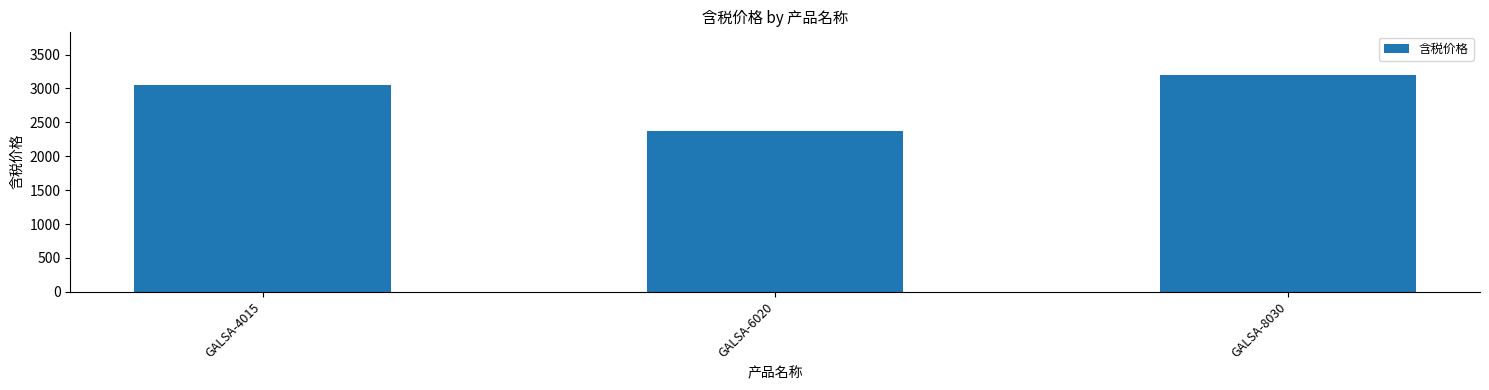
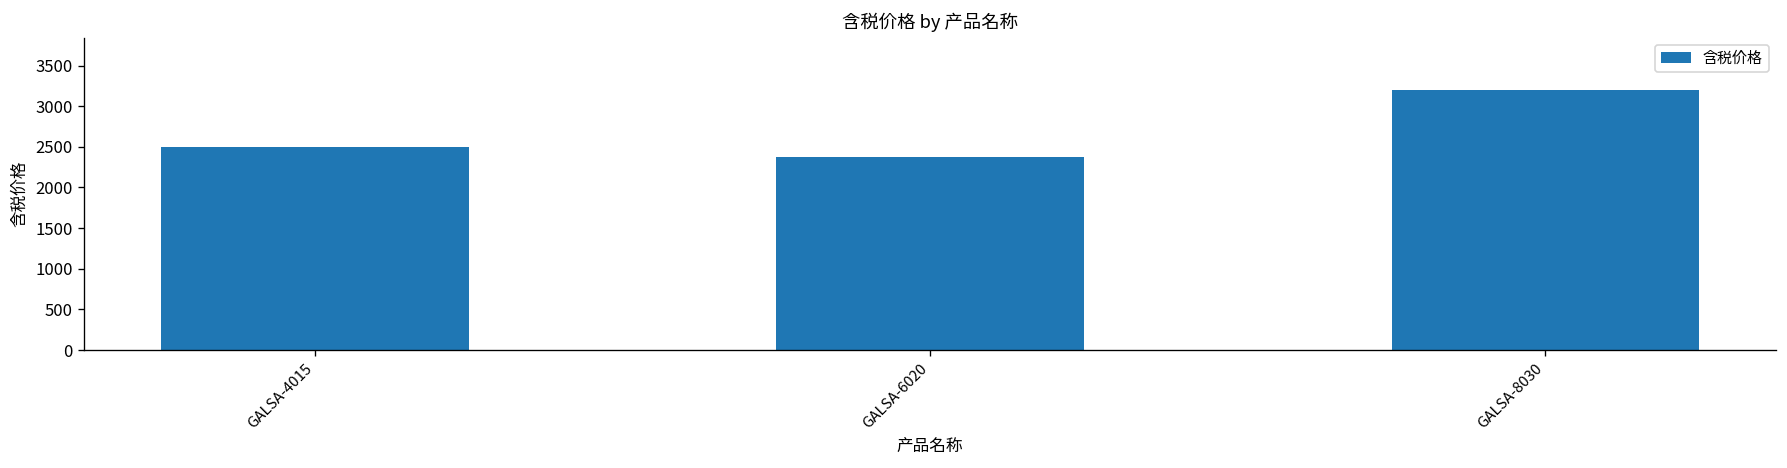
  {
-   "GALSA-4015": 3000,
+   "GALSA-4015": 2500,
    "GALSA-6020": 2400,
    "GALSA-8030": 3200
  }
